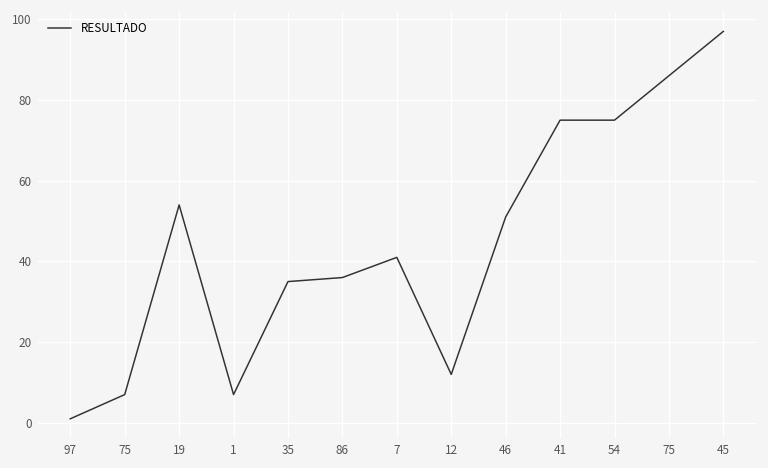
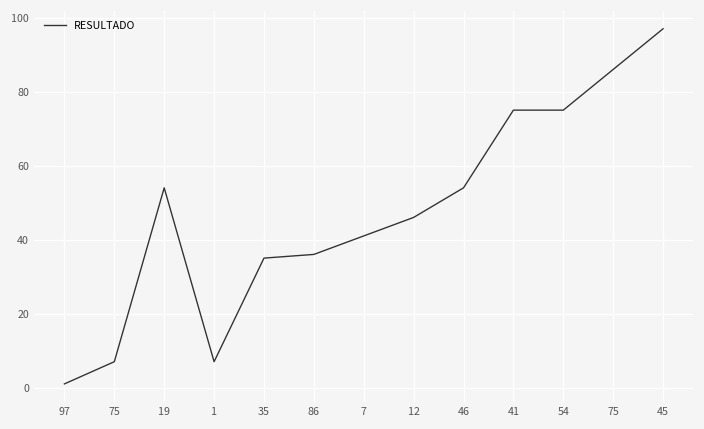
  {
    "97": 1,
    "19": 54,
    "1": 7,
    "35": 35,
    "86": 36,
    "7": 41,
-   "12": 12,
-   "46": 51,
+   "12": 46,
+   "46": 54,
    "41": 75,
    "54": 75,
    "45": 97
  }
